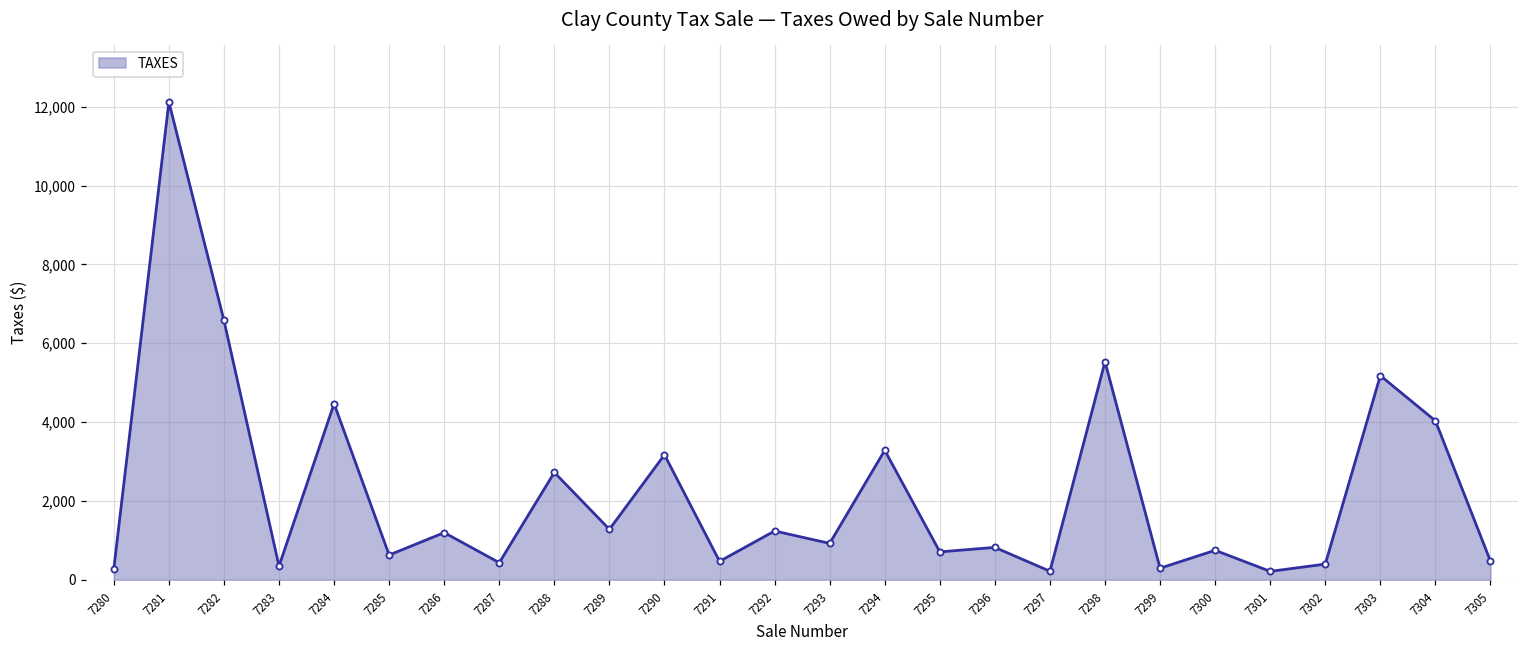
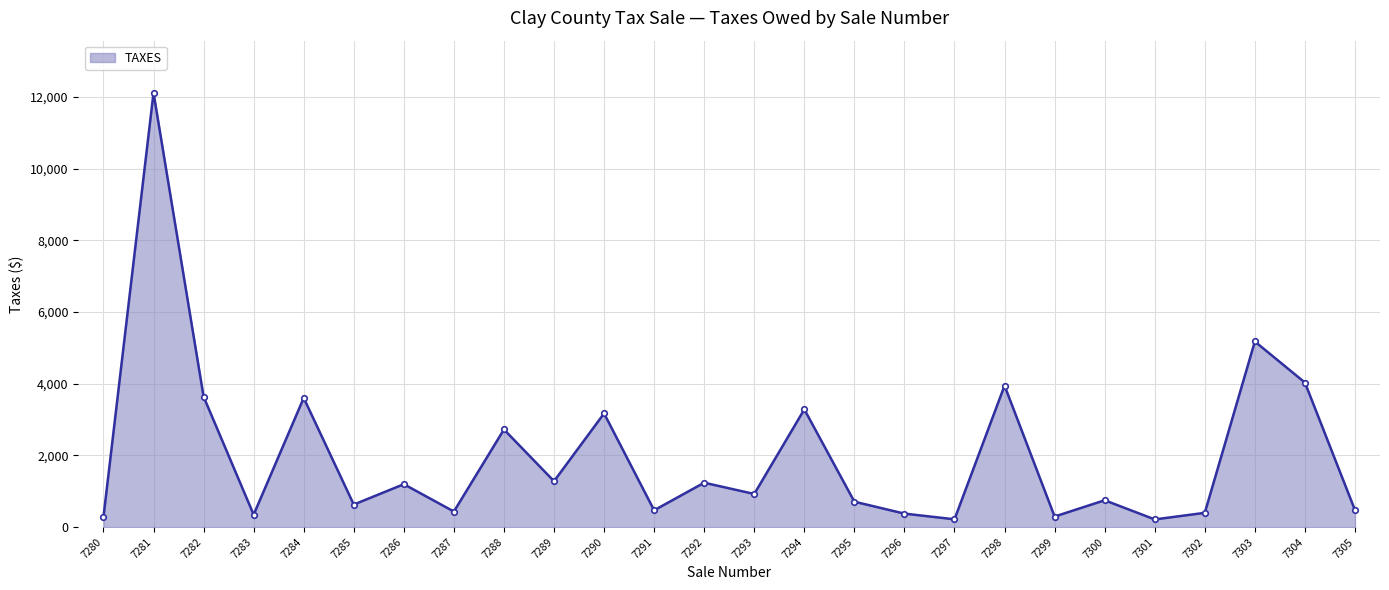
  {
    "7280": "300",
    "7281": "12,100",
-   "7282": "6,600",
+   "7282": "3,600",
    "7283": "300",
-   "7284": "4,500",
+   "7284": "3,600",
    "7285": "600",
    "7286": "1,200",
    "7287": "400",
    "7288": "2,700",
    "7289": "1,300",
    "7290": "3,200",
    "7291": "500",
    "7292": "1,200",
    "7293": "900",
    "7294": "3,300",
    "7295": "700",
-   "7296": "800",
+   "7296": "400",
    "7297": "200",
-   "7298": "5,500",
+   "7298": "3,900",
    "7299": "300",
    "7300": "700",
    "7301": "200",
    "7302": "400",
    "7303": "5,200",
    "7304": "4,000",
    "7305": "500"
  }
